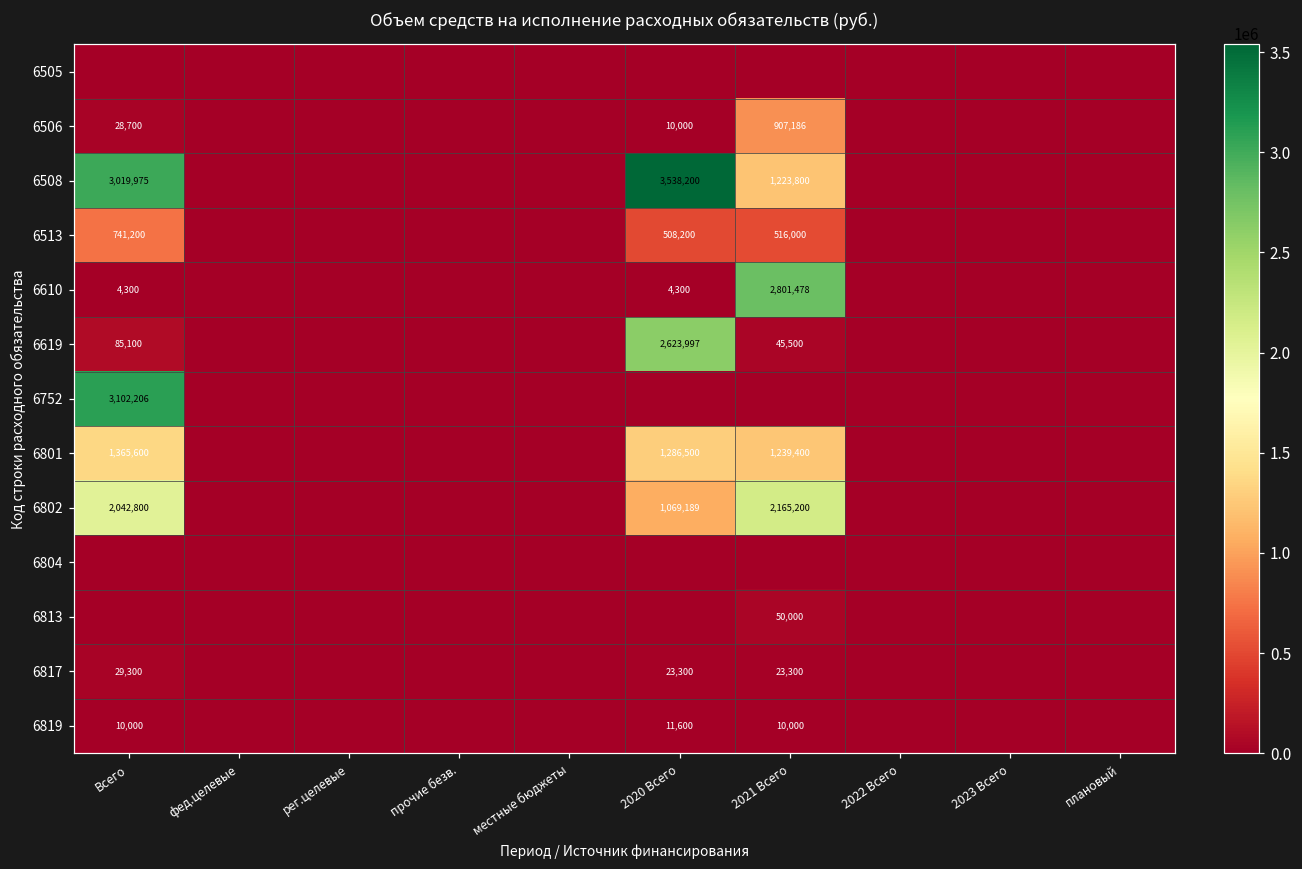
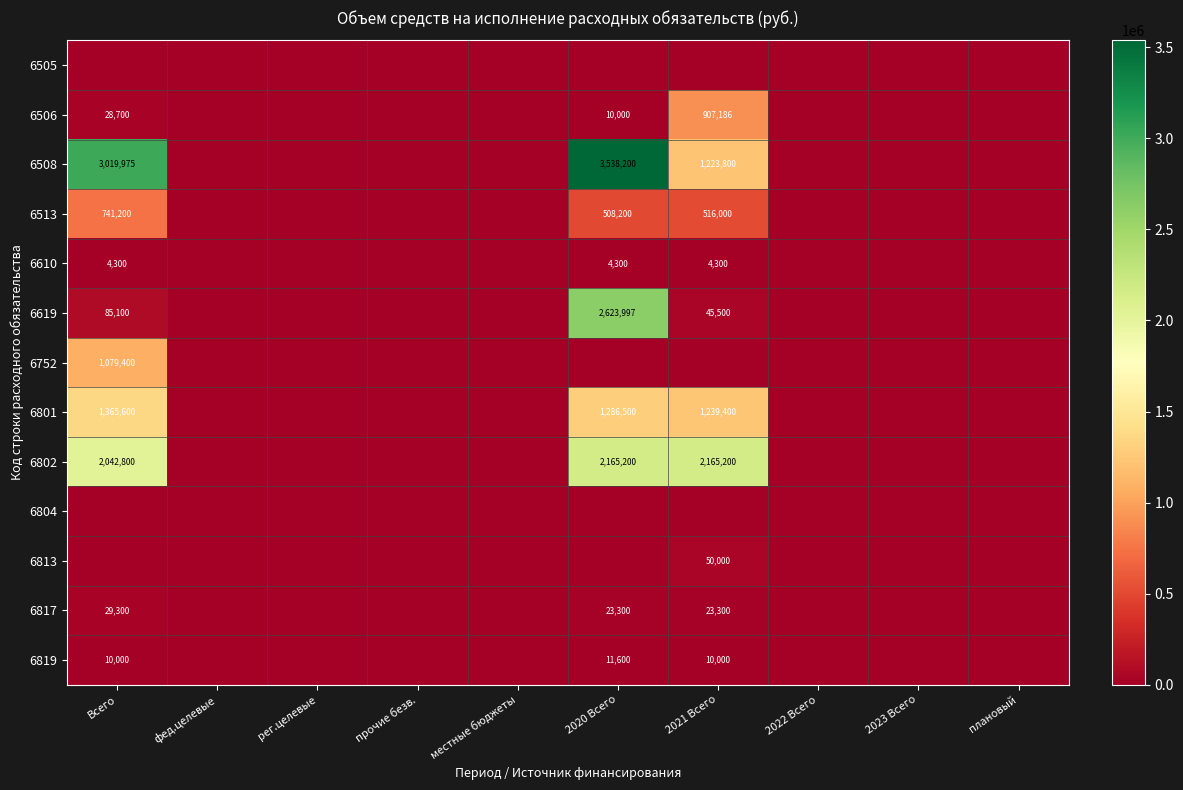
  {
    "6506": {
      "Всего": "28,700",
      "2020 Всего": "10,000",
      "2021 Всего": "907,186"
    },
    "6508": {
      "Всего": "3,019,975",
      "2020 Всего": "3,538,200",
      "2021 Всего": "1,223,800"
    },
    "6513": {
      "Всего": "741,200",
      "2020 Всего": "508,200",
      "2021 Всего": "516,000"
    },
    "6610": {
      "Всего": "4,300",
      "2020 Всего": "4,300",
-     "2021 Всего": "2,801,478"
+     "2021 Всего": "4,300"
    },
    "6619": {
      "Всего": "85,100",
      "2020 Всего": "2,623,997",
      "2021 Всего": "45,500"
    },
    "6752": {
-     "Всего": "3,102,206"
+     "Всего": "1,079,400"
    },
    "6801": {
      "Всего": "1,365,600",
      "2020 Всего": "1,286,500",
      "2021 Всего": "1,239,400"
    },
    "6802": {
      "Всего": "2,042,800",
-     "2020 Всего": "1,069,189",
+     "2020 Всего": "2,165,200",
      "2021 Всего": "2,165,200"
    },
    "6813": {
      "2021 Всего": "50,000"
    },
    "6817": {
      "Всего": "29,300",
      "2020 Всего": "23,300",
      "2021 Всего": "23,300"
    },
    "6819": {
      "Всего": "10,000",
      "2020 Всего": "11,600",
      "2021 Всего": "10,000"
    }
  }
